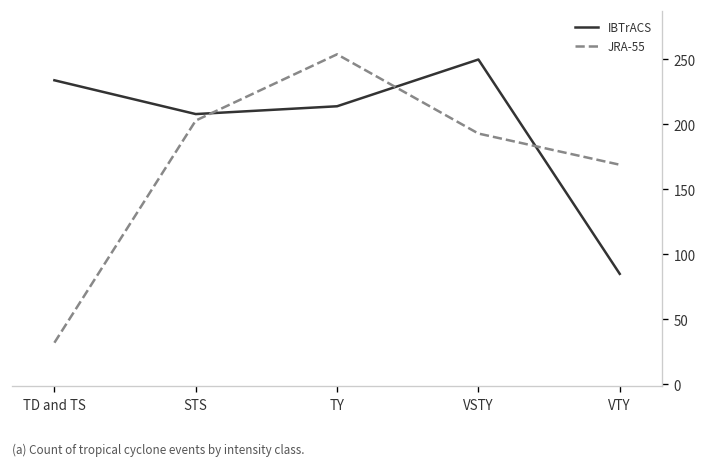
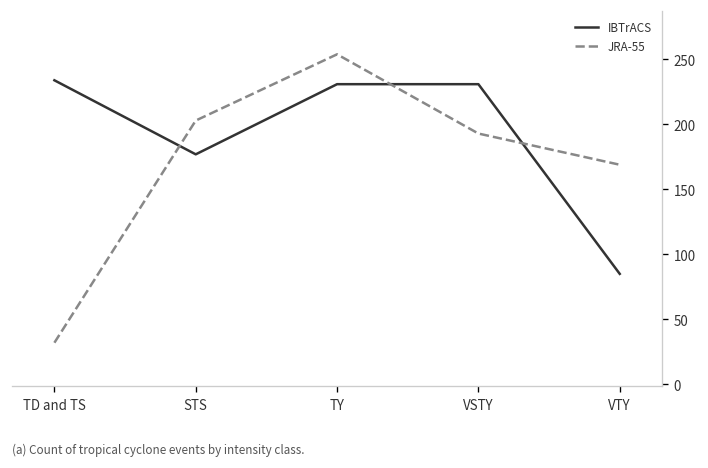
  {
    "IBTrACS": {
      "TD and TS": 234,
-     "STS": 208,
-     "TY": 214,
-     "VSTY": 250,
+     "STS": 177,
+     "TY": 231,
+     "VSTY": 231,
      "VTY": 85
    },
    "JRA-55": {
      "TD and TS": 32,
      "STS": 203,
      "TY": 254,
      "VSTY": 193,
      "VTY": 169
    }
  }
